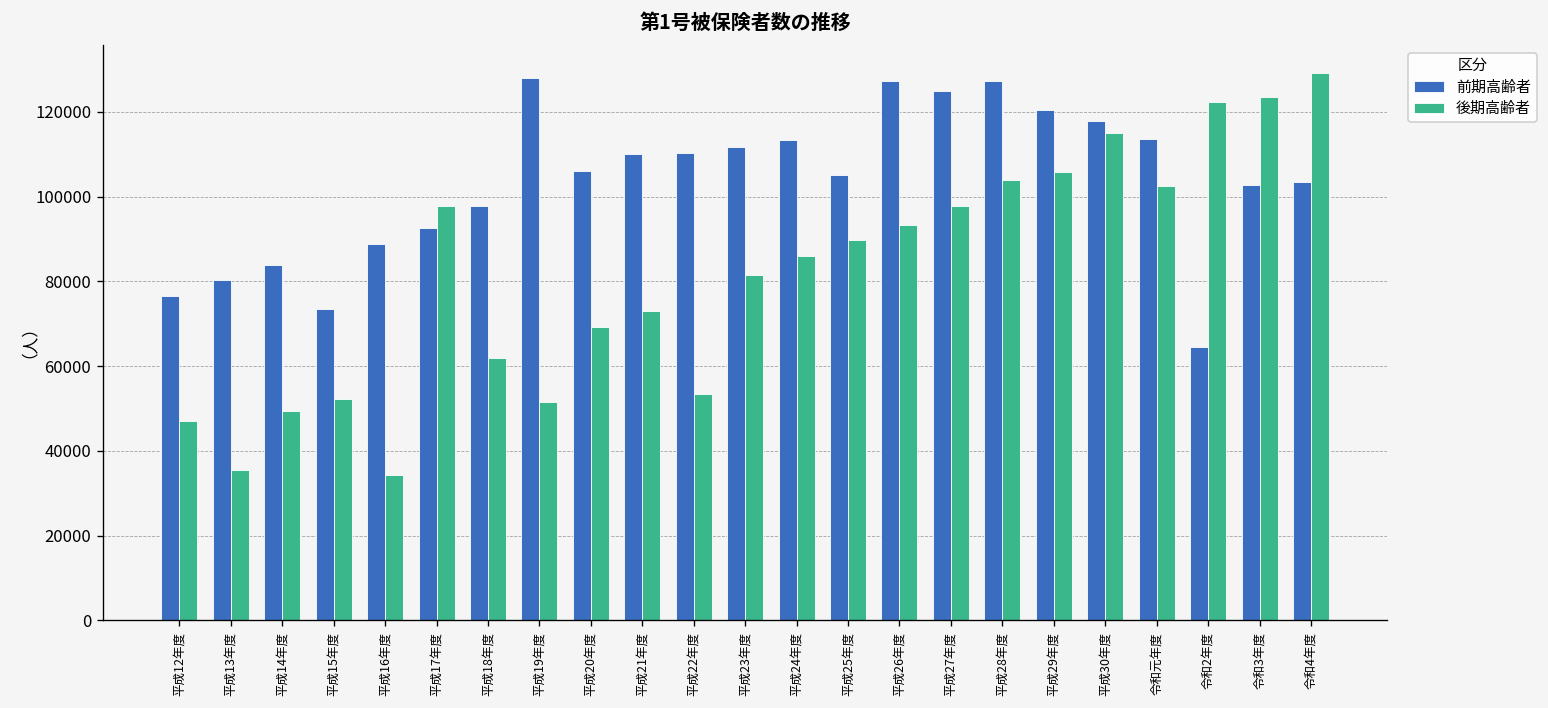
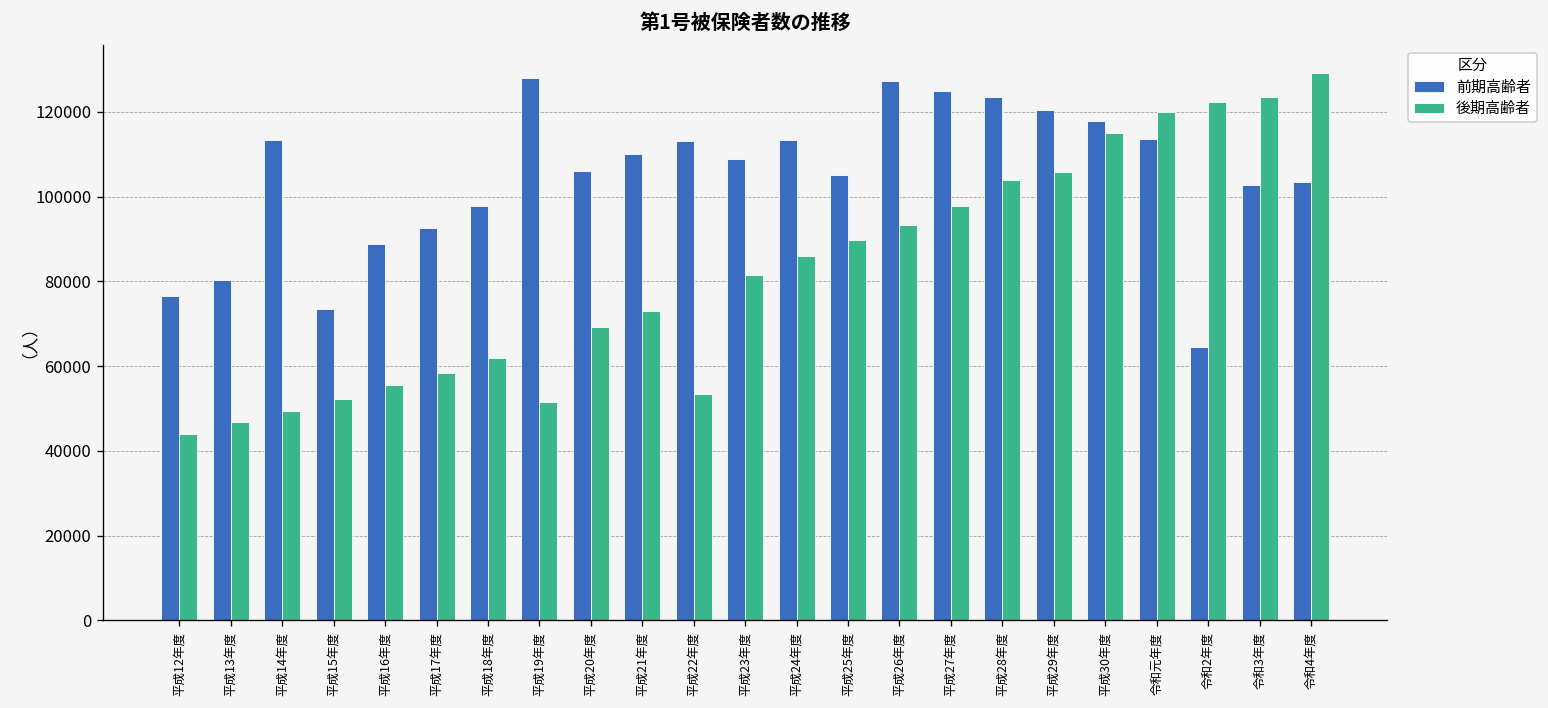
  {
    "前期高齢者": {
      "平成12年度": 76000,
      "平成13年度": 80000,
-     "平成14年度": 84000,
+     "平成14年度": 113000,
      "平成15年度": 74000,
      "平成16年度": 89000,
      "平成17年度": 93000,
      "平成18年度": 98000,
      "平成19年度": 128000,
      "平成20年度": 106000,
      "平成21年度": 110000,
-     "平成22年度": 110000,
-     "平成23年度": 112000,
+     "平成22年度": 113000,
+     "平成23年度": 109000,
      "平成24年度": 113000,
      "平成25年度": 105000,
      "平成26年度": 127000,
      "平成27年度": 125000,
-     "平成28年度": 127000,
+     "平成28年度": 124000,
      "平成29年度": 121000,
      "平成30年度": 118000,
      "令和元年度": 114000,
      "令和2年度": 64000,
      "令和3年度": 103000,
      "令和4年度": 103000
    },
    "後期高齢者": {
-     "平成12年度": 47000,
-     "平成13年度": 36000,
+     "平成12年度": 44000,
+     "平成13年度": 47000,
      "平成14年度": 50000,
      "平成15年度": 52000,
-     "平成16年度": 34000,
-     "平成17年度": 98000,
+     "平成16年度": 56000,
+     "平成17年度": 58000,
      "平成18年度": 62000,
      "平成19年度": 52000,
      "平成20年度": 69000,
      "平成21年度": 73000,
      "平成22年度": 53000,
      "平成23年度": 81000,
      "平成24年度": 86000,
      "平成25年度": 90000,
      "平成26年度": 93000,
      "平成27年度": 98000,
      "平成28年度": 104000,
      "平成29年度": 106000,
      "平成30年度": 115000,
-     "令和元年度": 103000,
+     "令和元年度": 120000,
      "令和2年度": 122000,
      "令和3年度": 124000,
      "令和4年度": 129000
    }
  }
